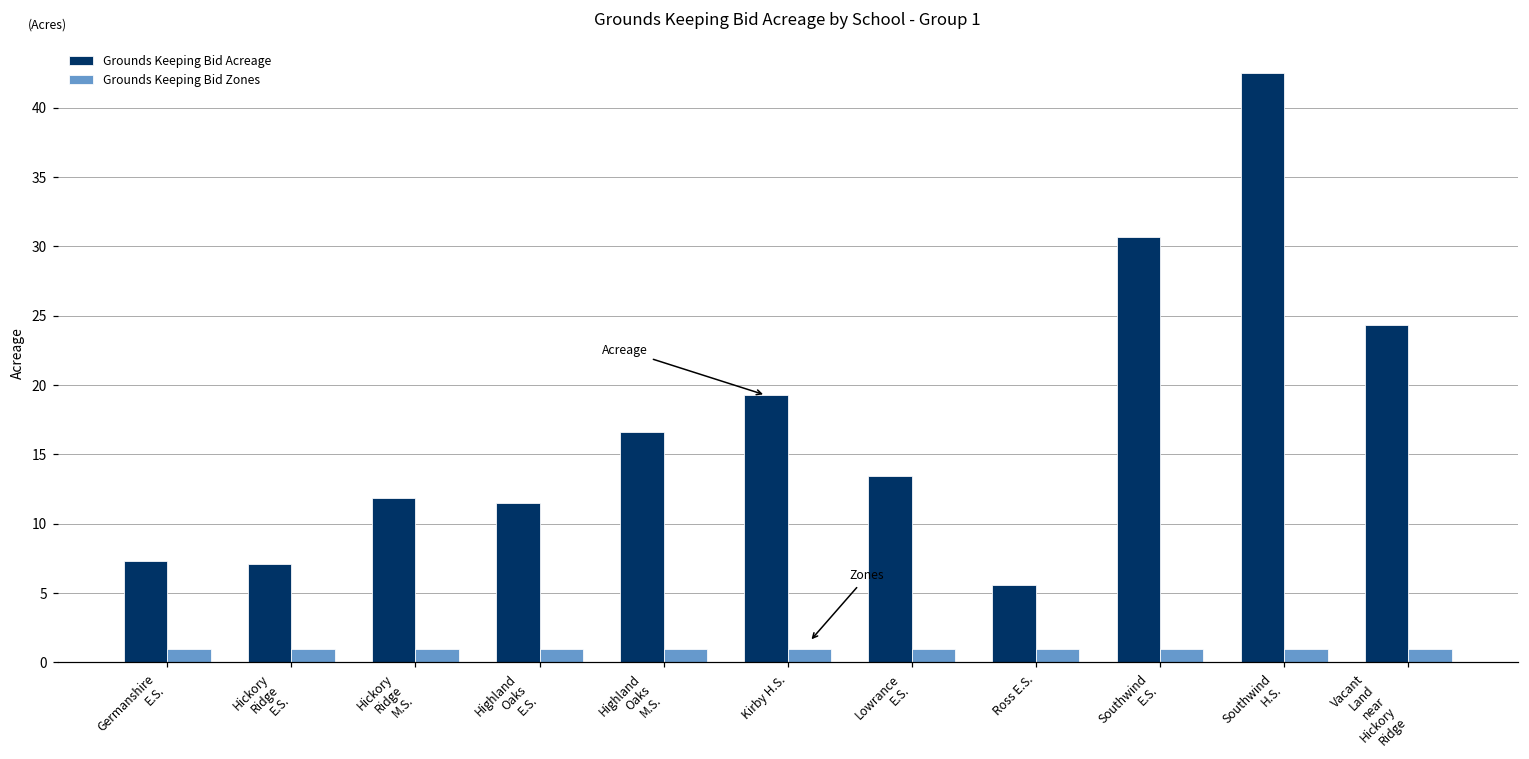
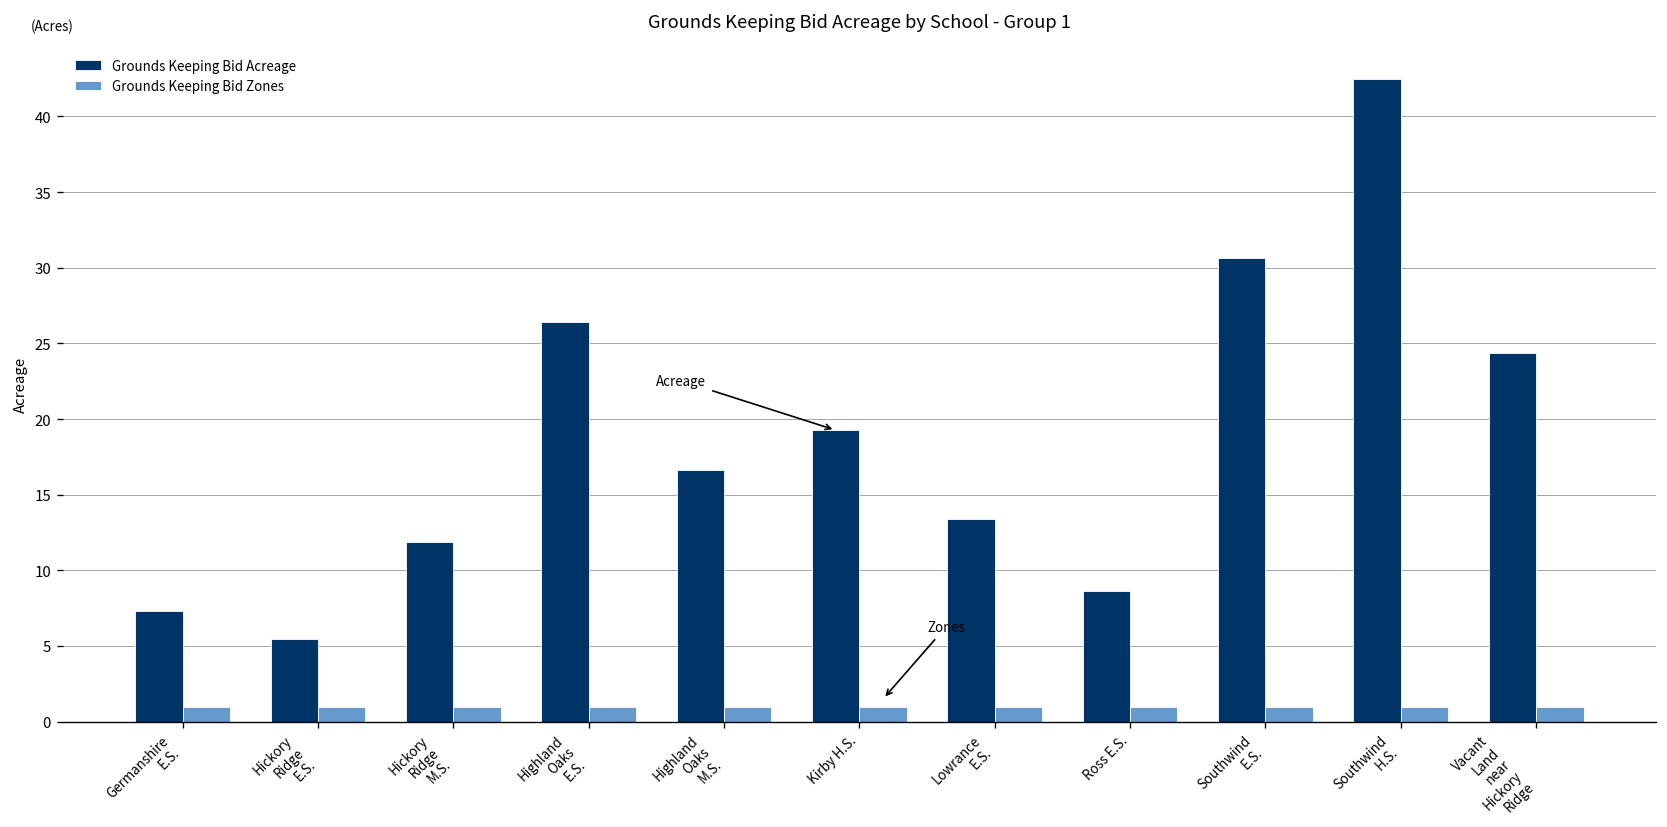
  {
    "Grounds Keeping Bid Acreage": {
      "Germanshire E.S.": 7.3,
-     "Hickory Ridge E.S.": 7.1,
+     "Hickory Ridge E.S.": 5.5,
      "Hickory Ridge M.S.": 11.9,
-     "Highland Oaks E.S.": 11.5,
+     "Highland Oaks E.S.": 26.4,
      "Highland Oaks M.S.": 16.6,
      "Kirby H.S.": 19.3,
      "Lowrance E.S.": 13.4,
-     "Ross E.S.": 5.6,
+     "Ross E.S.": 8.7,
      "Southwind E.S.": 30.7,
      "Southwind H.S.": 42.5,
      "Vacant Land near Hickory Ridge": 24.4
    },
    "Grounds Keeping Bid Zones": {
      "Germanshire E.S.": 1.0,
      "Hickory Ridge E.S.": 1.0,
      "Hickory Ridge M.S.": 1.0,
      "Highland Oaks E.S.": 1.0,
      "Highland Oaks M.S.": 1.0,
      "Kirby H.S.": 1.0,
      "Lowrance E.S.": 1.0,
      "Ross E.S.": 1.0,
      "Southwind E.S.": 1.0,
      "Southwind H.S.": 1.0,
      "Vacant Land near Hickory Ridge": 1.0
    }
  }
